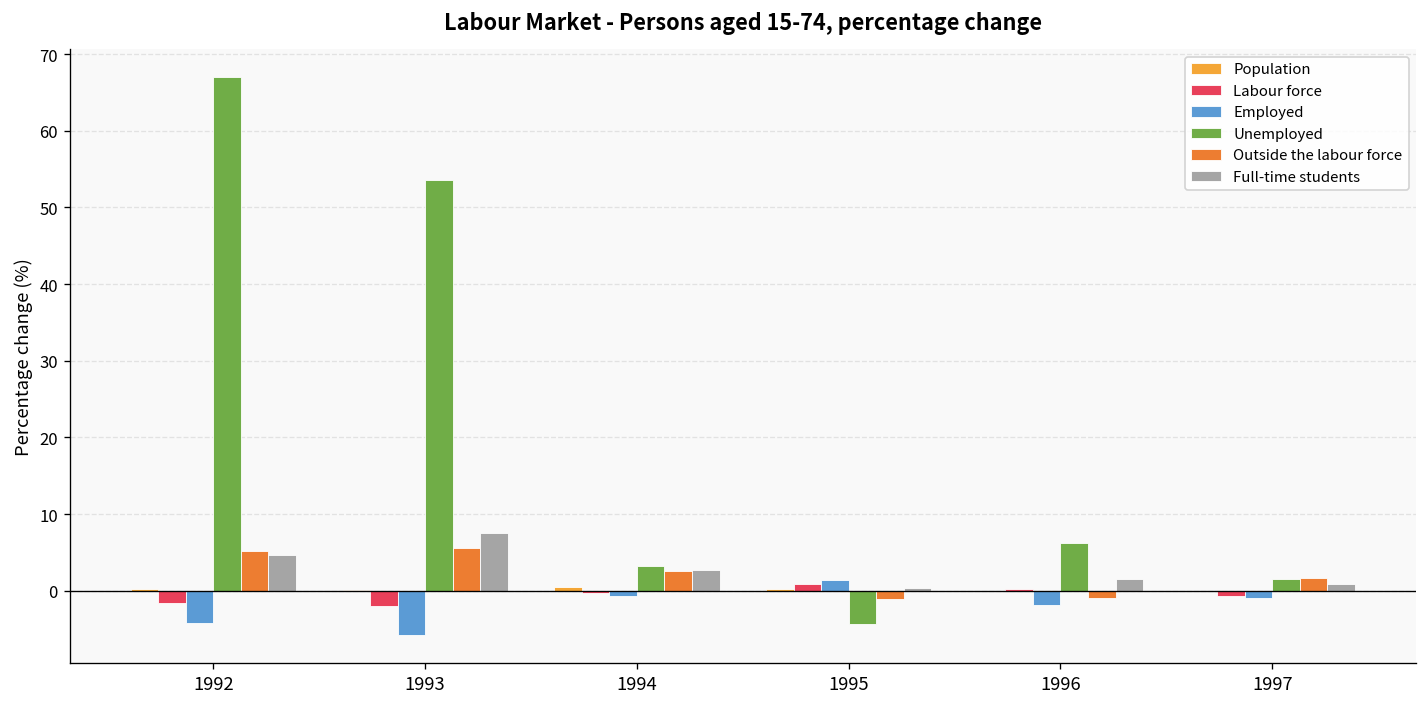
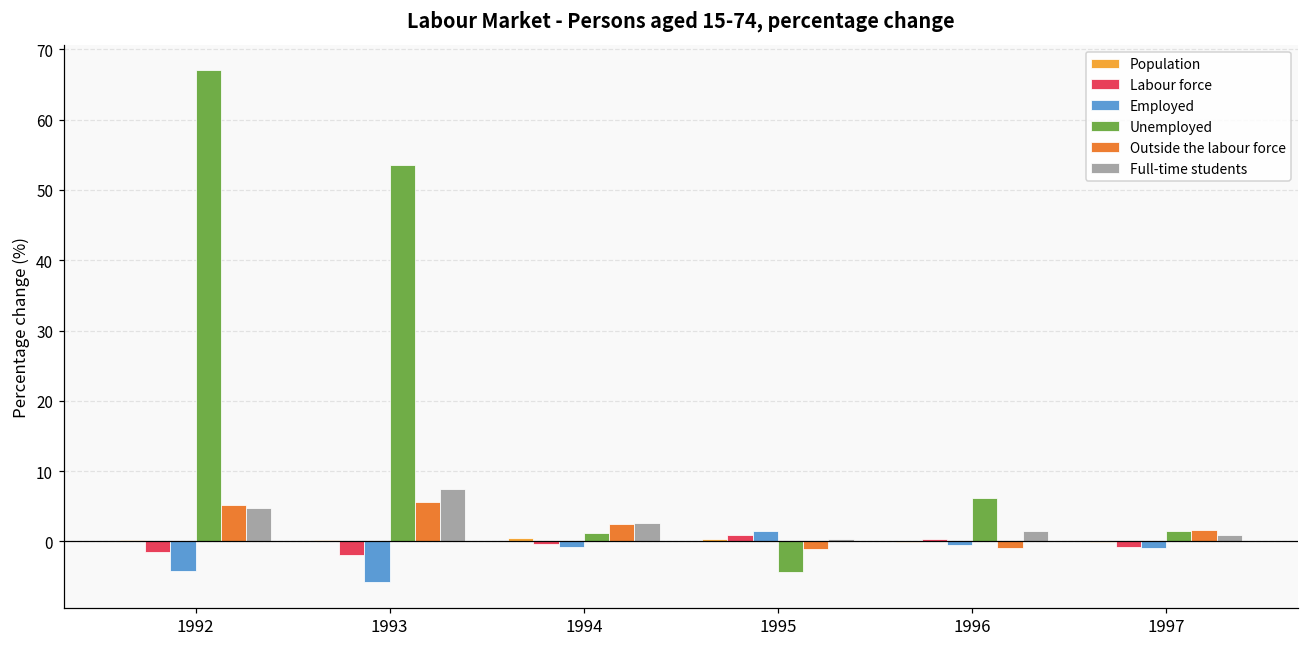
  {
    "Labour force": {
      "1992": -2,
      "1993": -2,
      "1995": 1,
      "1997": -1
    },
    "Employed": {
      "1992": -4,
      "1993": -6,
      "1994": -1,
      "1995": 1,
-     "1996": -2,
+     "1996": -1,
      "1997": -1
    },
    "Unemployed": {
      "1992": 67,
      "1993": 54,
-     "1994": 3,
+     "1994": 1,
      "1995": -4,
      "1996": 6,
      "1997": 1
    },
    "Full-time students": {
      "1992": 5,
      "1993": 7,
      "1994": 3,
      "1996": 1,
      "1997": 1
    }
  }
